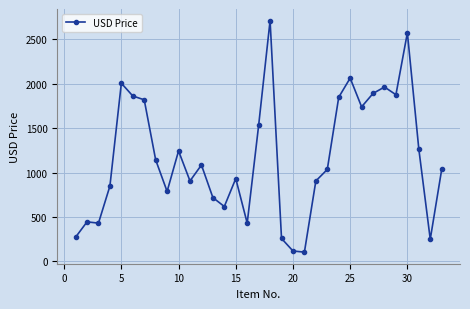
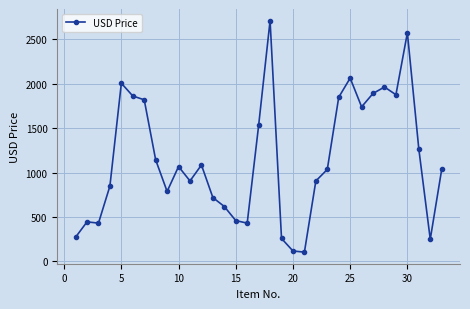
  {
    "5": 2000,
-   "10": 1200,
-   "15": 900,
+   "10": 1100,
+   "15": 500,
    "20": 100,
    "25": 2100,
    "30": 2600
  }
